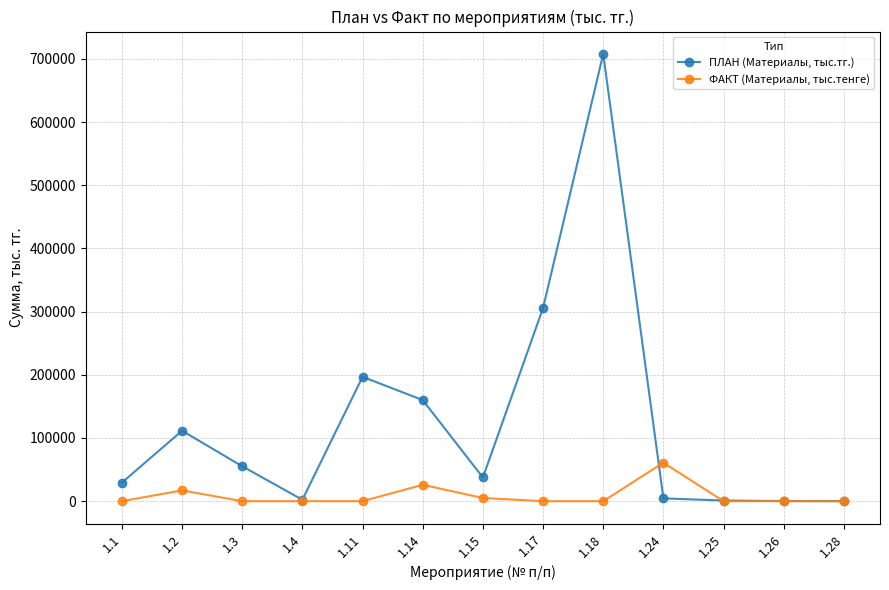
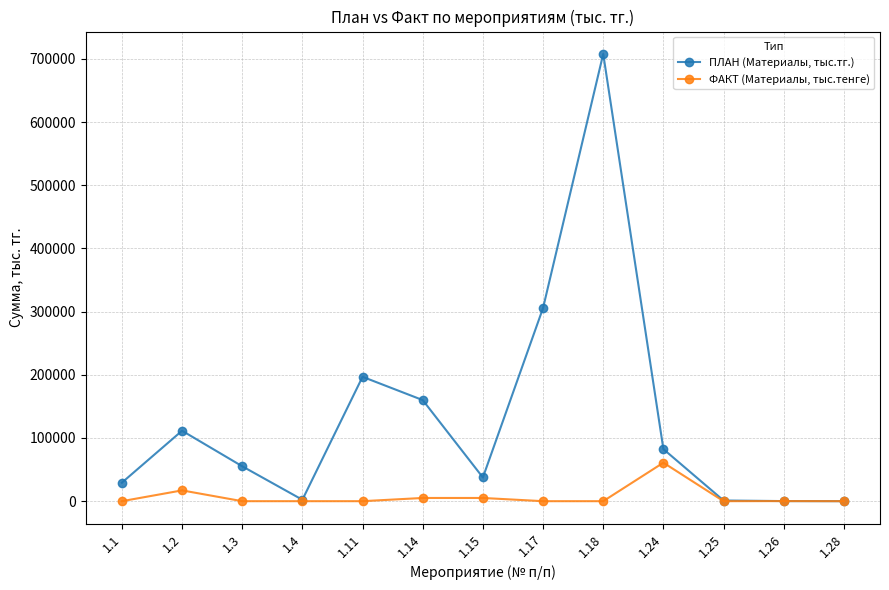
  {
    "ПЛАН (Материалы, тыс.тг.)": {
      "1.1": 30000,
      "1.2": 110000,
      "1.3": 60000,
      "1.11": 200000,
      "1.14": 160000,
      "1.15": 40000,
      "1.17": 310000,
      "1.18": 710000,
-     "1.24": 0
+     "1.24": 80000
    },
    "ФАКТ (Материалы, тыс.тенге)": {
      "1.1": 0,
      "1.2": 20000,
      "1.3": 0,
      "1.11": 0,
-     "1.14": 30000,
+     "1.14": 10000,
      "1.15": 10000,
      "1.17": 0,
      "1.18": 0,
      "1.24": 60000
    }
  }
